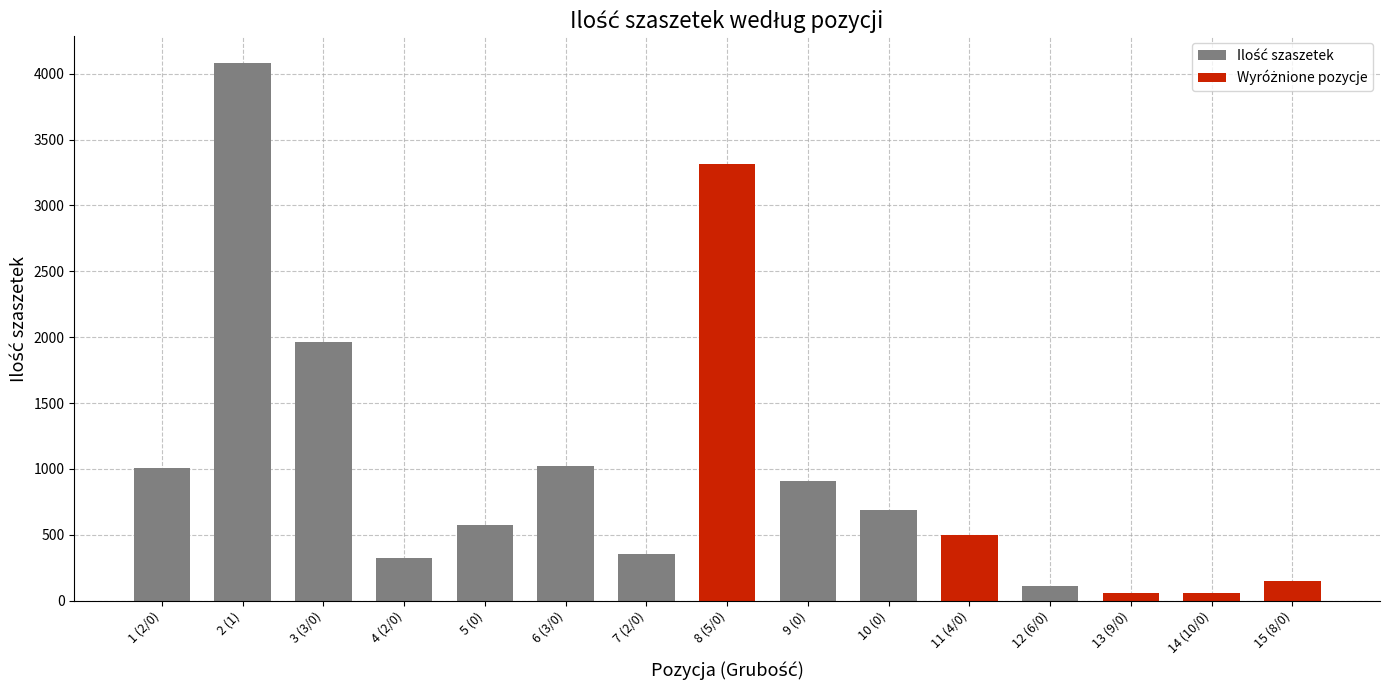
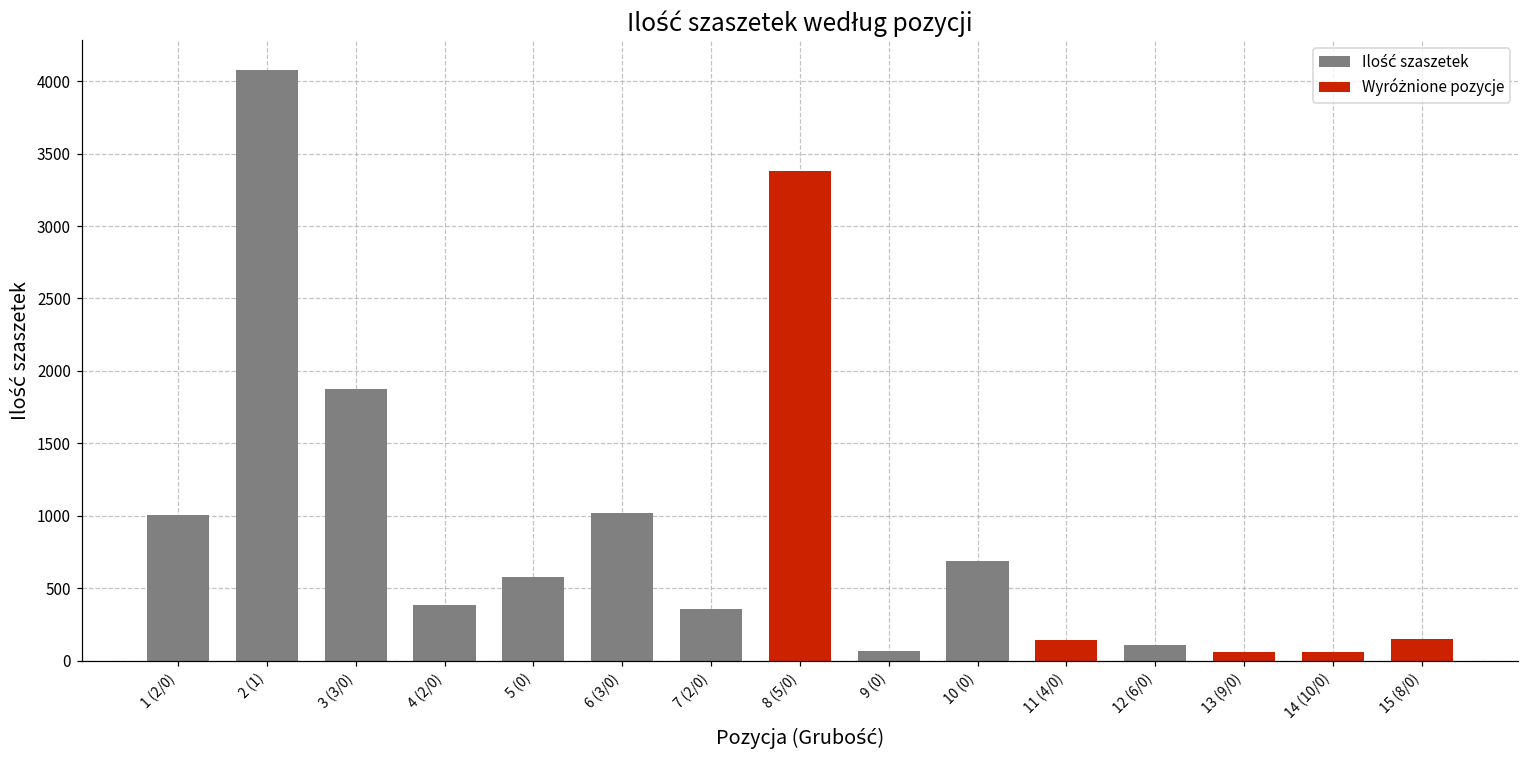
  {
    "Ilość szaszetek": {
      "1 (2/0)": 1010,
      "2 (1)": 4080,
-     "3 (3/0)": 1960,
-     "4 (2/0)": 320,
+     "3 (3/0)": 1870,
+     "4 (2/0)": 380,
      "5 (0)": 580,
      "6 (3/0)": 1020,
      "7 (2/0)": 360,
-     "9 (0)": 910,
+     "9 (0)": 60,
      "10 (0)": 690,
      "12 (6/0)": 110
    },
    "Wyróżnione pozycje": {
-     "8 (5/0)": 3310,
-     "11 (4/0)": 500,
+     "8 (5/0)": 3380,
+     "11 (4/0)": 140,
      "13 (9/0)": 60,
      "14 (10/0)": 60,
      "15 (8/0)": 150
    }
  }
